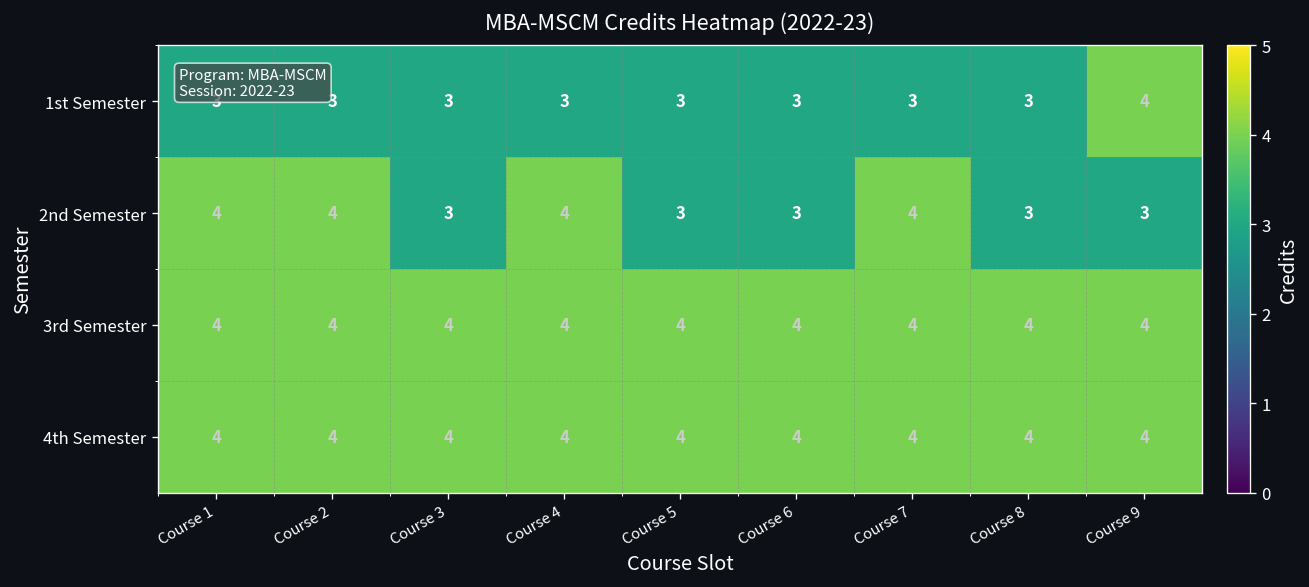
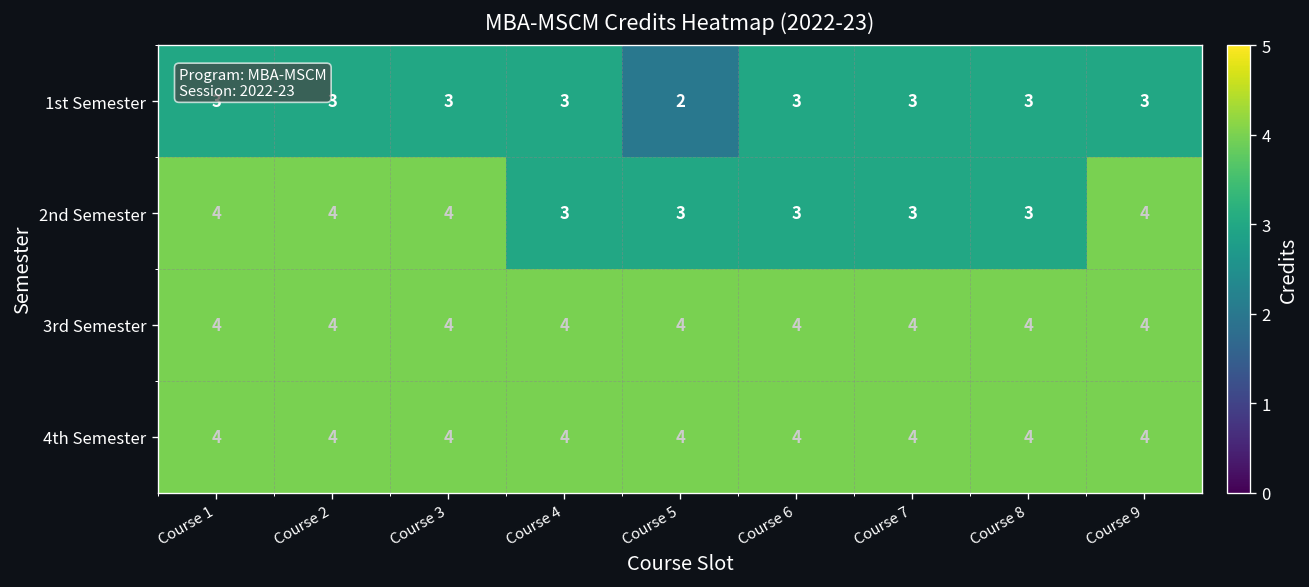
  {
    "1st Semester": {
      "Course 3": 3,
      "Course 4": 3,
-     "Course 5": 3,
+     "Course 5": 2,
      "Course 6": 3,
      "Course 7": 3,
      "Course 8": 3,
-     "Course 9": 4
+     "Course 9": 3
    },
    "2nd Semester": {
      "Course 1": 4,
      "Course 2": 4,
-     "Course 3": 3,
-     "Course 4": 4,
+     "Course 3": 4,
+     "Course 4": 3,
      "Course 5": 3,
      "Course 6": 3,
-     "Course 7": 4,
+     "Course 7": 3,
      "Course 8": 3,
-     "Course 9": 3
+     "Course 9": 4
    },
    "3rd Semester": {
      "Course 1": 4,
      "Course 2": 4,
      "Course 3": 4,
      "Course 4": 4,
      "Course 5": 4,
      "Course 6": 4,
      "Course 7": 4,
      "Course 8": 4,
      "Course 9": 4
    },
    "4th Semester": {
      "Course 1": 4,
      "Course 2": 4,
      "Course 3": 4,
      "Course 4": 4,
      "Course 5": 4,
      "Course 6": 4,
      "Course 7": 4,
      "Course 8": 4,
      "Course 9": 4
    }
  }
